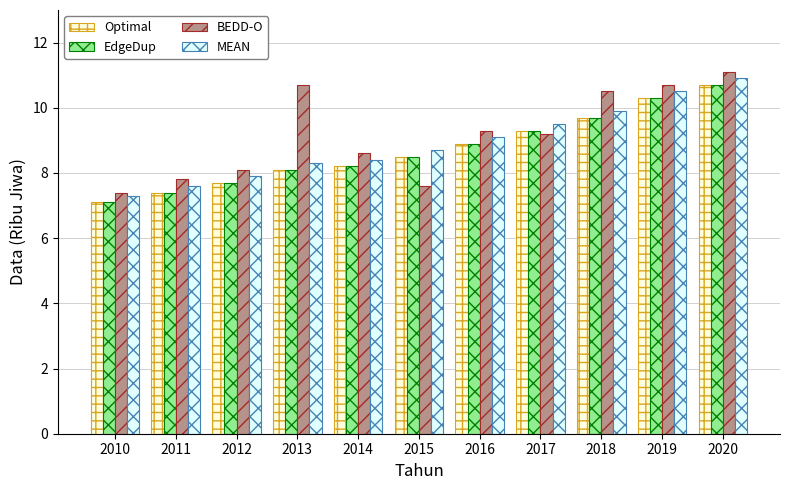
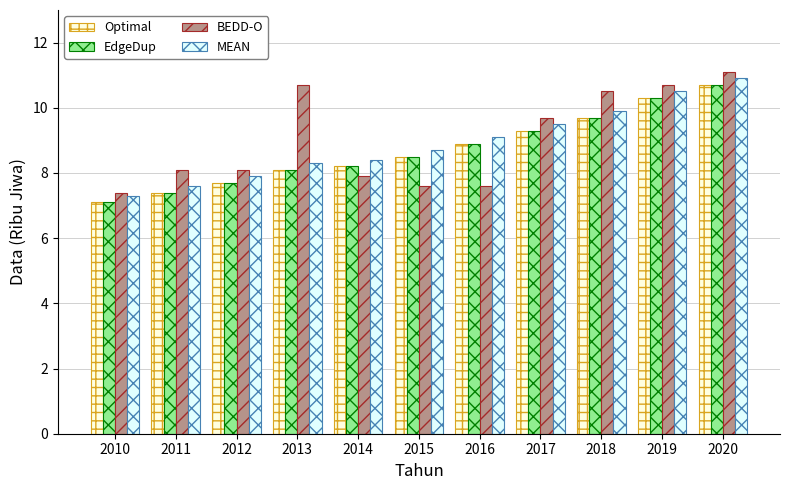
  {
    "EdgeDup": {
      "2010": 7.1,
      "2011": 7.4,
      "2012": 7.7,
      "2013": 8.1,
      "2014": 8.2,
      "2015": 8.5,
      "2016": 8.9,
      "2017": 9.3,
      "2018": 9.7,
      "2019": 10.3,
      "2020": 10.7
    },
    "BEDD-O": {
      "2010": 7.4,
-     "2011": 7.8,
+     "2011": 8.1,
      "2012": 8.1,
      "2013": 10.7,
-     "2014": 8.6,
+     "2014": 7.9,
      "2015": 7.6,
-     "2016": 9.3,
-     "2017": 9.2,
+     "2016": 7.6,
+     "2017": 9.7,
      "2018": 10.5,
      "2019": 10.7,
      "2020": 11.1
    }
  }
